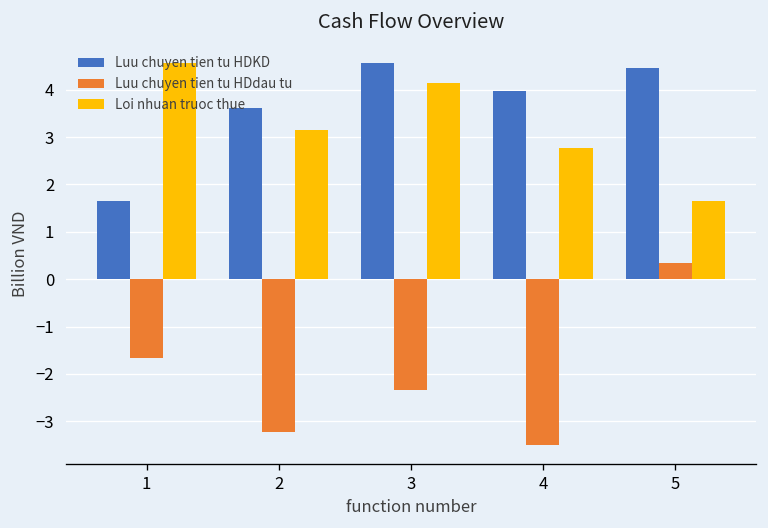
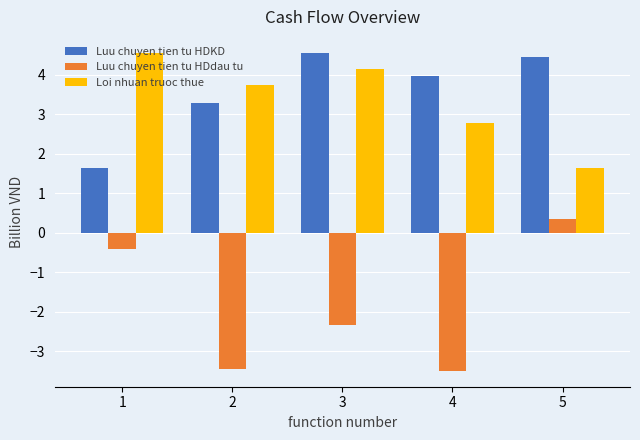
  {
    "Luu chuyen tien tu HDKD": {
      "1": 1.6,
-     "2": 3.6,
+     "2": 3.3,
      "3": 4.6,
      "4": 4.0,
      "5": 4.4
    },
    "Luu chuyen tien tu HDdau tu": {
-     "1": -1.7,
-     "2": -3.2,
+     "1": -0.4,
+     "2": -3.4,
      "3": -2.3,
      "4": -3.5,
      "5": 0.3
    },
    "Loi nhuan truoc thue": {
      "1": 4.6,
-     "2": 3.2,
+     "2": 3.7,
      "3": 4.1,
      "4": 2.8,
      "5": 1.6
    }
  }
